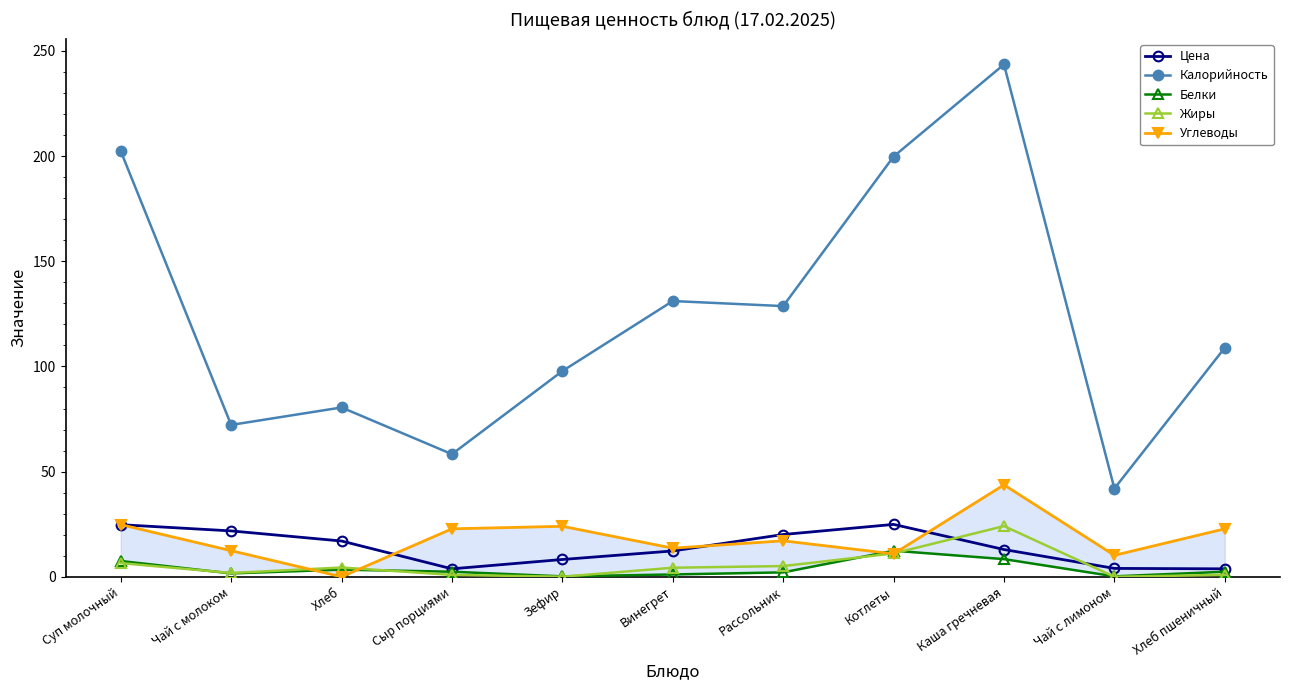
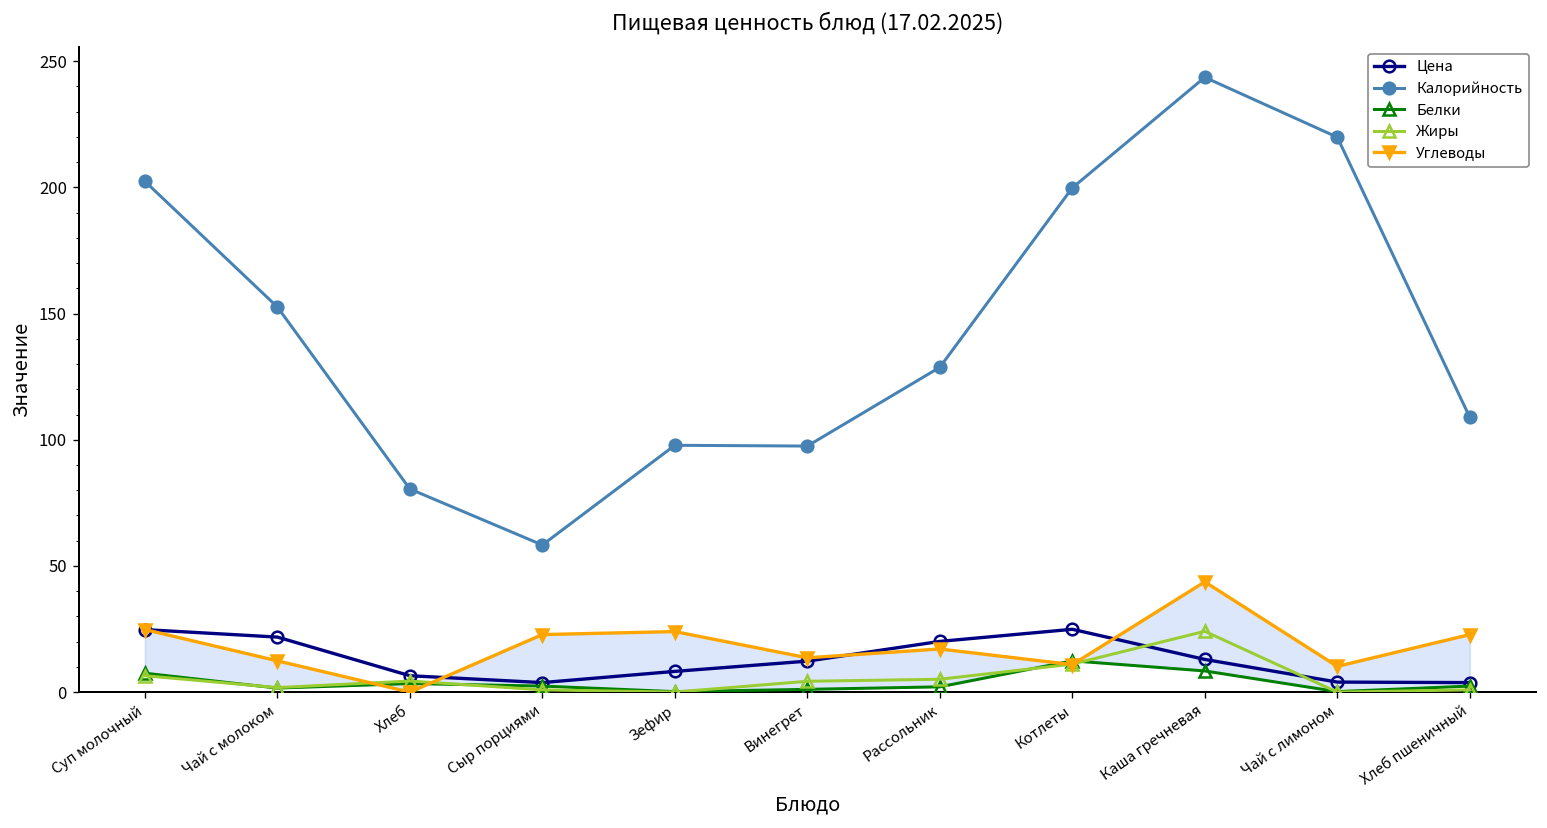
  {
    "Цена": {
      "Чай с молоком": 22,
-     "Хлеб": 17,
+     "Хлеб": 7,
      "Сыр порциями": 4,
      "Зефир": 8,
      "Винегрет": 12,
      "Рассольник": 20,
      "Котлеты": 25,
      "Каша гречневая": 13,
      "Чай с лимоном": 4,
      "Хлеб пшеничный": 4
    },
    "Калорийность": {
      "Суп молочный": 202,
-     "Чай с молоком": 72,
+     "Чай с молоком": 153,
      "Хлеб": 81,
      "Сыр порциями": 58,
      "Зефир": 98,
-     "Винегрет": 131,
+     "Винегрет": 98,
      "Рассольник": 129,
      "Котлеты": 200,
      "Каша гречневая": 244,
-     "Чай с лимоном": 42,
+     "Чай с лимоном": 220,
      "Хлеб пшеничный": 109
    },
    "Белки": {
      "Сыр порциями": 2,
      "Винегрет": 1,
      "Рассольник": 2,
      "Каша гречневая": 8,
      "Хлеб пшеничный": 2
    },
    "Жиры": {
      "Сыр порциями": 1,
      "Винегрет": 4,
      "Рассольник": 5,
      "Каша гречневая": 24,
      "Хлеб пшеничный": 1
    },
    "Углеводы": {
      "Хлеб": 0
    }
  }
